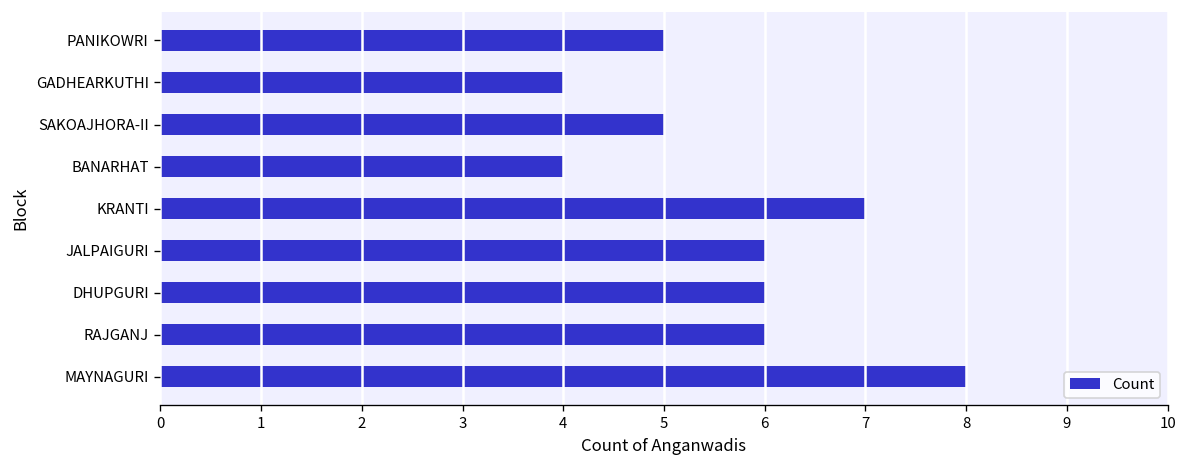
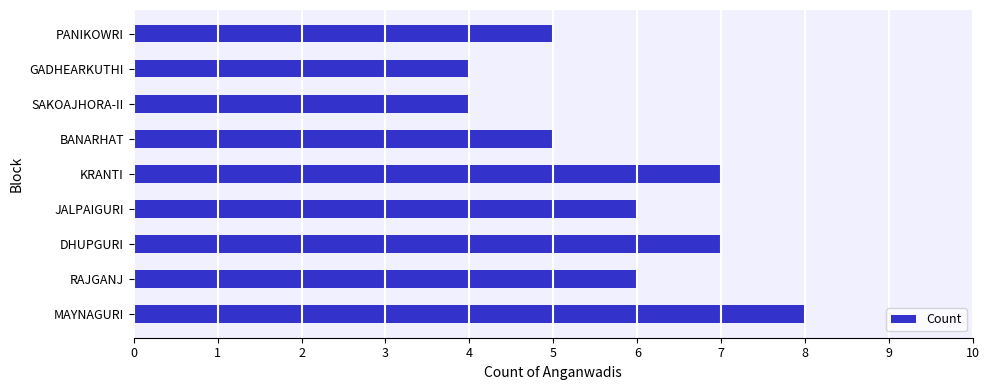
  {
    "PANIKOWRI": 5,
    "GADHEARKUTHI": 4,
-   "SAKOAJHORA-II": 5,
-   "BANARHAT": 4,
+   "SAKOAJHORA-II": 4,
+   "BANARHAT": 5,
    "KRANTI": 7,
    "JALPAIGURI": 6,
-   "DHUPGURI": 6,
+   "DHUPGURI": 7,
    "RAJGANJ": 6,
    "MAYNAGURI": 8
  }
